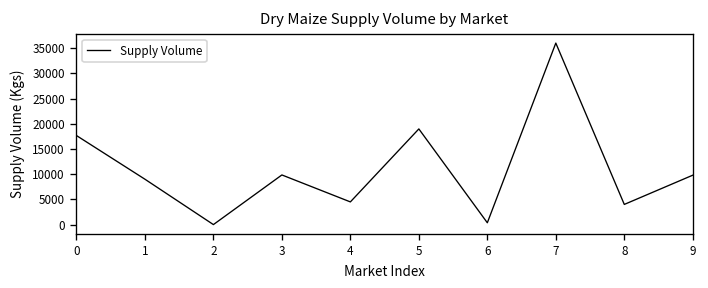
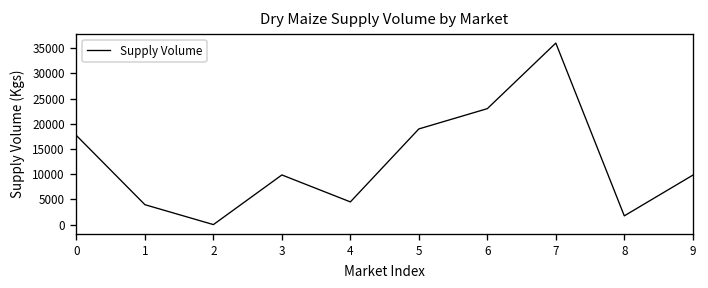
  {
    "0": 18000,
-   "1": 9000,
+   "1": 4000,
    "2": 0,
    "3": 10000,
    "4": 5000,
    "5": 19000,
-   "6": 0,
+   "6": 23000,
    "7": 36000,
-   "8": 4000,
+   "8": 2000,
    "9": 10000
  }
